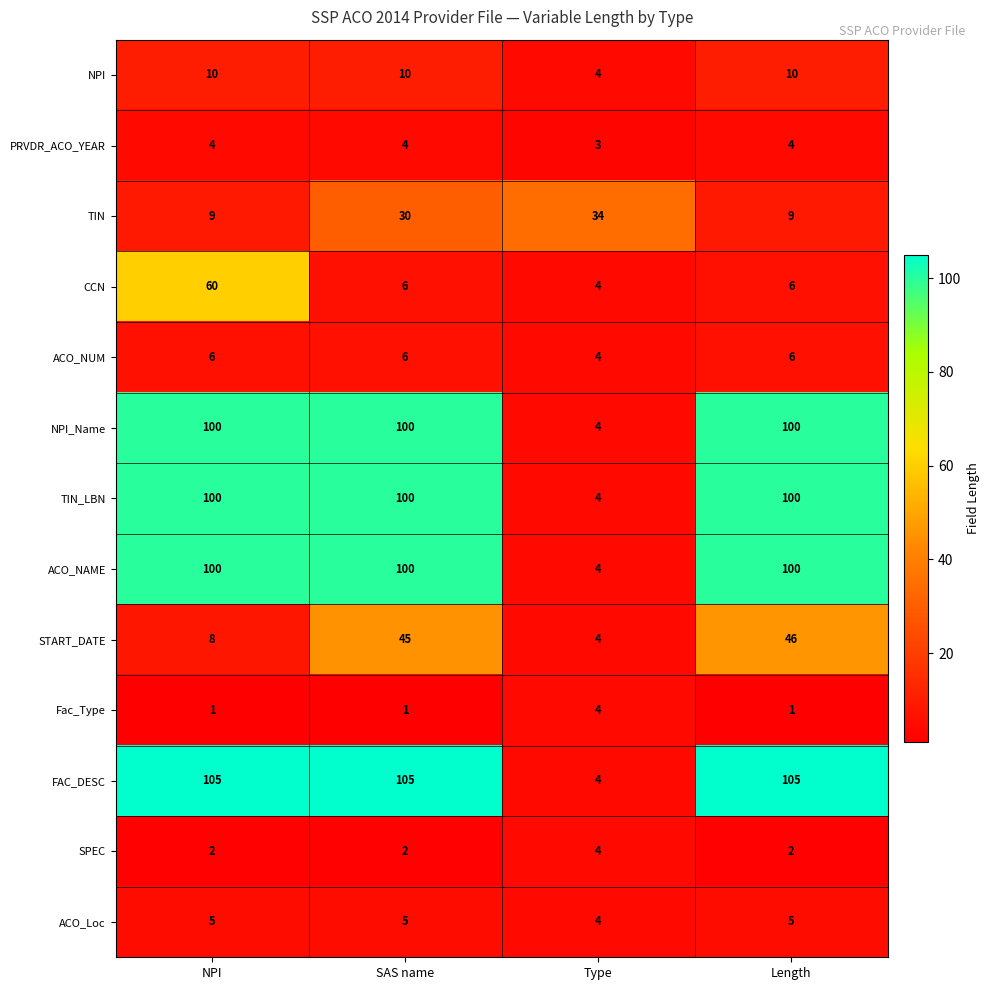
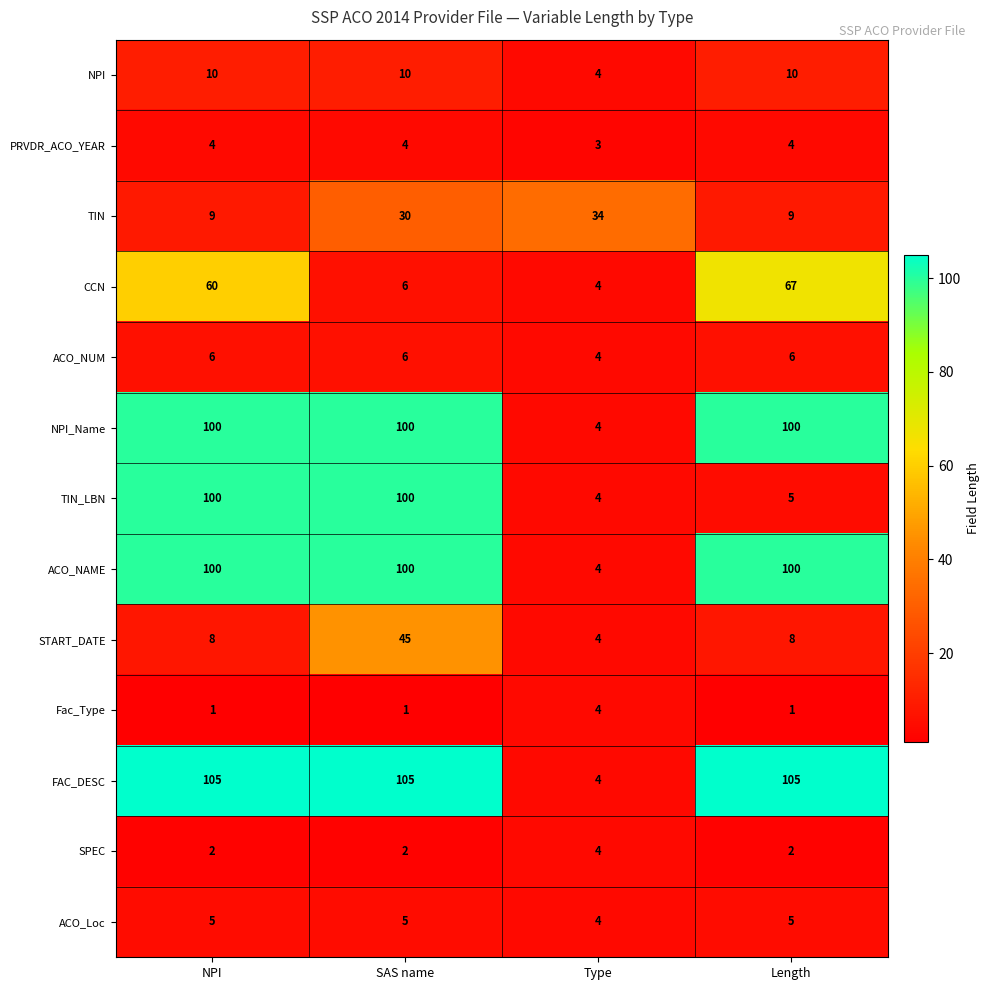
  {
    "NPI": {
      "NPI": 10,
      "SAS name": 10,
      "Type": 4,
      "Length": 10
    },
    "PRVDR_ACO_YEAR": {
      "NPI": 4,
      "SAS name": 4,
      "Type": 3,
      "Length": 4
    },
    "TIN": {
      "NPI": 9,
      "SAS name": 30,
      "Type": 34,
      "Length": 9
    },
    "CCN": {
      "NPI": 60,
      "SAS name": 6,
      "Type": 4,
-     "Length": 6
+     "Length": 67
    },
    "ACO_NUM": {
      "NPI": 6,
      "SAS name": 6,
      "Type": 4,
      "Length": 6
    },
    "NPI_Name": {
      "NPI": 100,
      "SAS name": 100,
      "Type": 4,
      "Length": 100
    },
    "TIN_LBN": {
      "NPI": 100,
      "SAS name": 100,
      "Type": 4,
-     "Length": 100
+     "Length": 5
    },
    "ACO_NAME": {
      "NPI": 100,
      "SAS name": 100,
      "Type": 4,
      "Length": 100
    },
    "START_DATE": {
      "NPI": 8,
      "SAS name": 45,
      "Type": 4,
-     "Length": 46
+     "Length": 8
    },
    "Fac_Type": {
      "NPI": 1,
      "SAS name": 1,
      "Type": 4,
      "Length": 1
    },
    "FAC_DESC": {
      "NPI": 105,
      "SAS name": 105,
      "Type": 4,
      "Length": 105
    },
    "SPEC": {
      "NPI": 2,
      "SAS name": 2,
      "Type": 4,
      "Length": 2
    },
    "ACO_Loc": {
      "NPI": 5,
      "SAS name": 5,
      "Type": 4,
      "Length": 5
    }
  }
